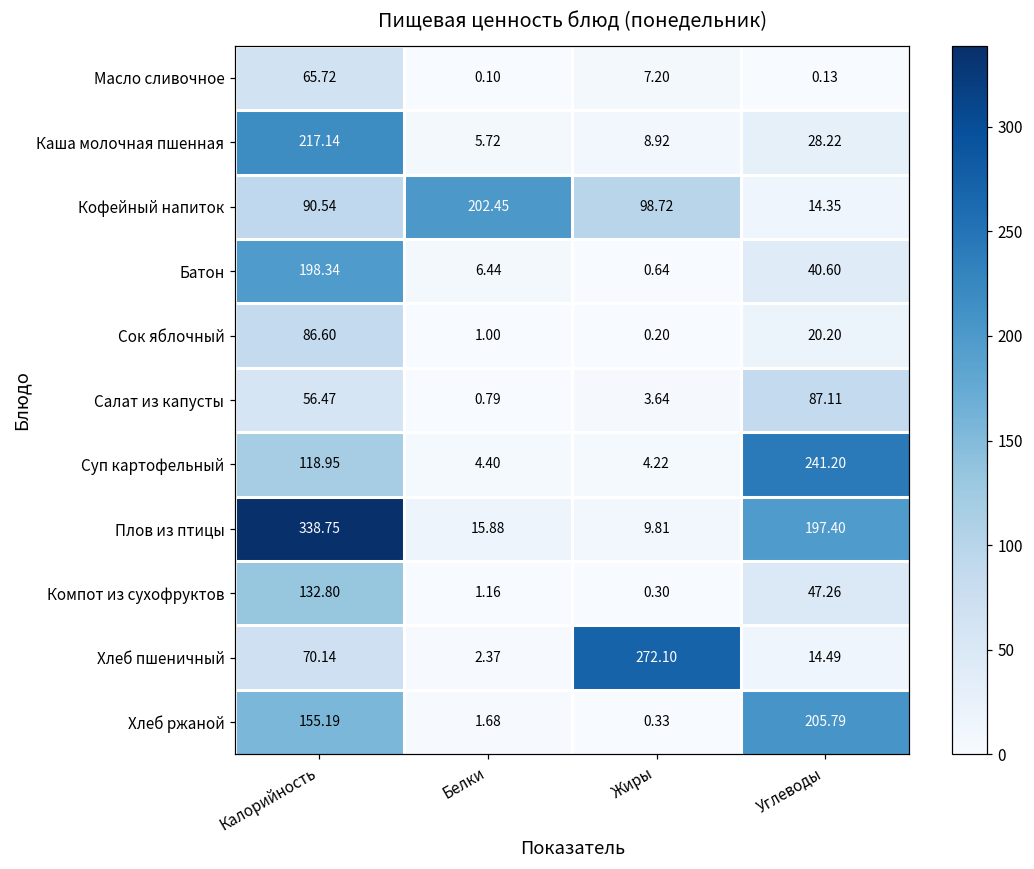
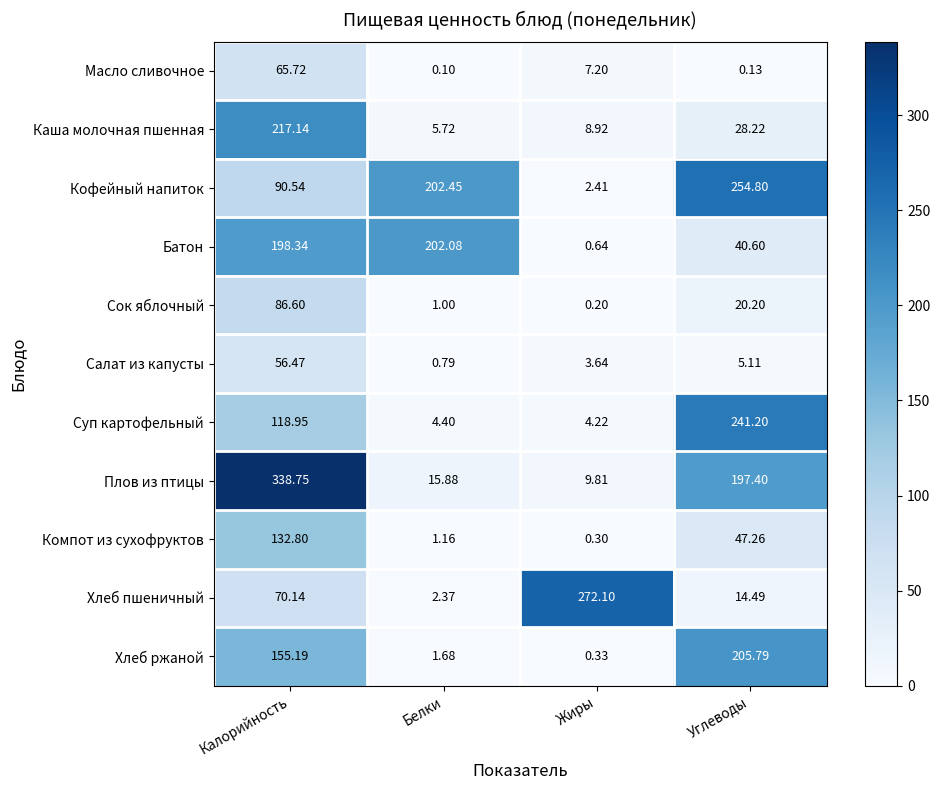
  {
    "Масло сливочное": {
      "Калорийность": 65.72,
      "Белки": 0.10,
      "Жиры": 7.20,
      "Углеводы": 0.13
    },
    "Каша молочная пшенная": {
      "Калорийность": 217.14,
      "Белки": 5.72,
      "Жиры": 8.92,
      "Углеводы": 28.22
    },
    "Кофейный напиток": {
      "Калорийность": 90.54,
      "Белки": 202.45,
-     "Жиры": 98.72,
-     "Углеводы": 14.35
+     "Жиры": 2.41,
+     "Углеводы": 254.80
    },
    "Батон": {
      "Калорийность": 198.34,
-     "Белки": 6.44,
+     "Белки": 202.08,
      "Жиры": 0.64,
      "Углеводы": 40.60
    },
    "Сок яблочный": {
      "Калорийность": 86.60,
      "Белки": 1.00,
      "Жиры": 0.20,
      "Углеводы": 20.20
    },
    "Салат из капусты": {
      "Калорийность": 56.47,
      "Белки": 0.79,
      "Жиры": 3.64,
-     "Углеводы": 87.11
+     "Углеводы": 5.11
    },
    "Суп картофельный": {
      "Калорийность": 118.95,
      "Белки": 4.40,
      "Жиры": 4.22,
      "Углеводы": 241.20
    },
    "Плов из птицы": {
      "Калорийность": 338.75,
      "Белки": 15.88,
      "Жиры": 9.81,
      "Углеводы": 197.40
    },
    "Компот из сухофруктов": {
      "Калорийность": 132.80,
      "Белки": 1.16,
      "Жиры": 0.30,
      "Углеводы": 47.26
    },
    "Хлеб пшеничный": {
      "Калорийность": 70.14,
      "Белки": 2.37,
      "Жиры": 272.10,
      "Углеводы": 14.49
    },
    "Хлеб ржаной": {
      "Калорийность": 155.19,
      "Белки": 1.68,
      "Жиры": 0.33,
      "Углеводы": 205.79
    }
  }
